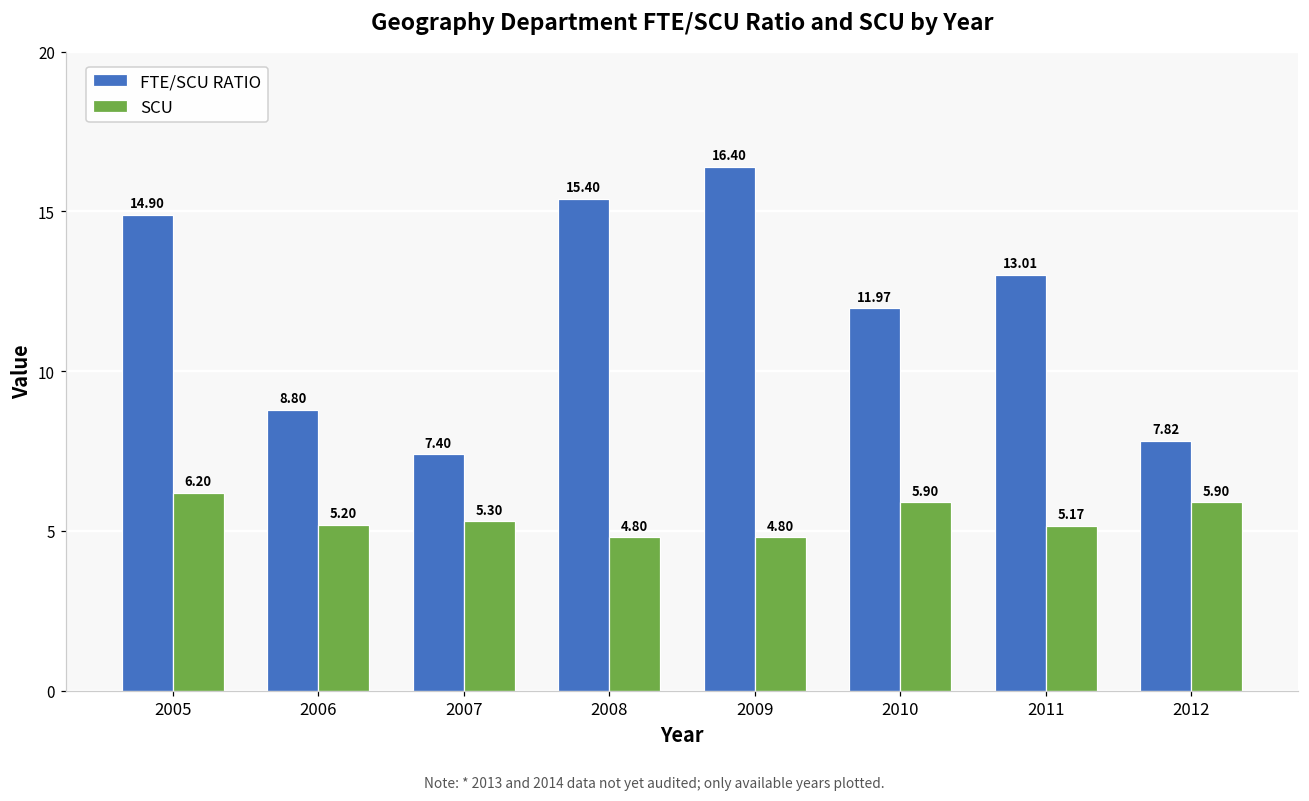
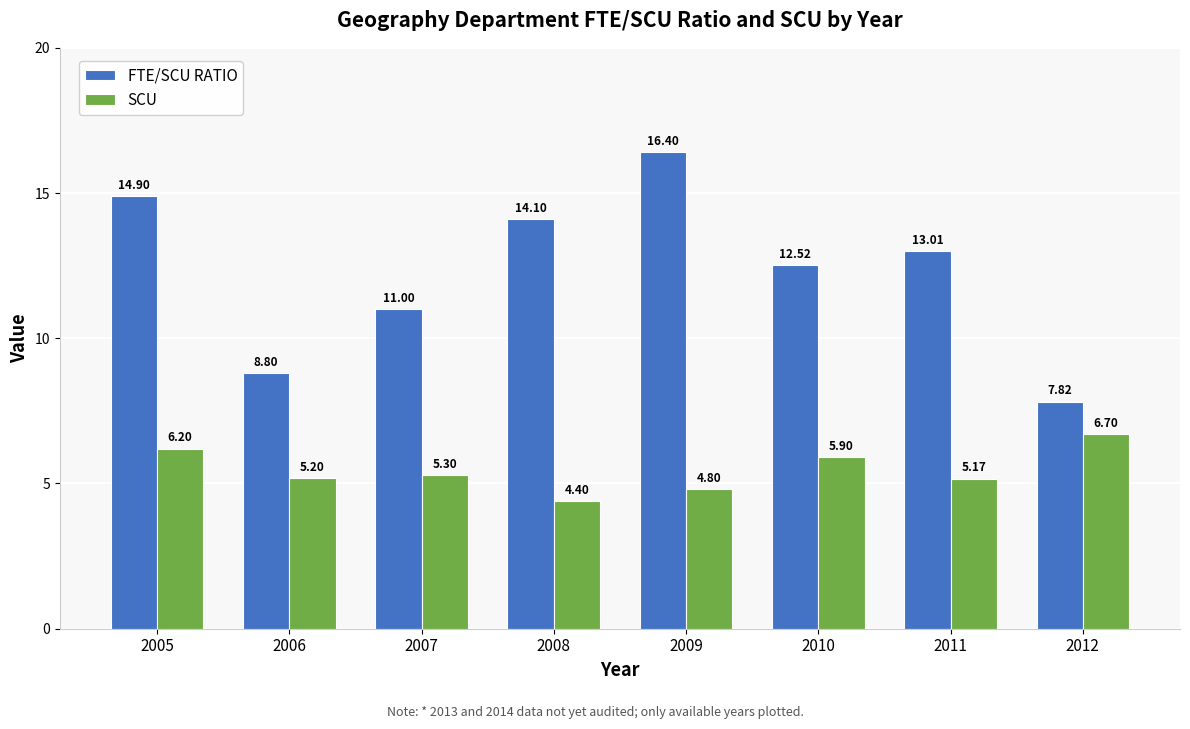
  {
    "FTE/SCU RATIO": {
      "2005": 14.90,
      "2006": 8.80,
-     "2007": 7.40,
-     "2008": 15.40,
+     "2007": 11.00,
+     "2008": 14.10,
      "2009": 16.40,
-     "2010": 11.97,
+     "2010": 12.52,
      "2011": 13.01,
      "2012": 7.82
    },
    "SCU": {
      "2005": 6.20,
      "2006": 5.20,
      "2007": 5.30,
-     "2008": 4.80,
+     "2008": 4.40,
      "2009": 4.80,
      "2010": 5.90,
      "2011": 5.17,
-     "2012": 5.90
+     "2012": 6.70
    }
  }
